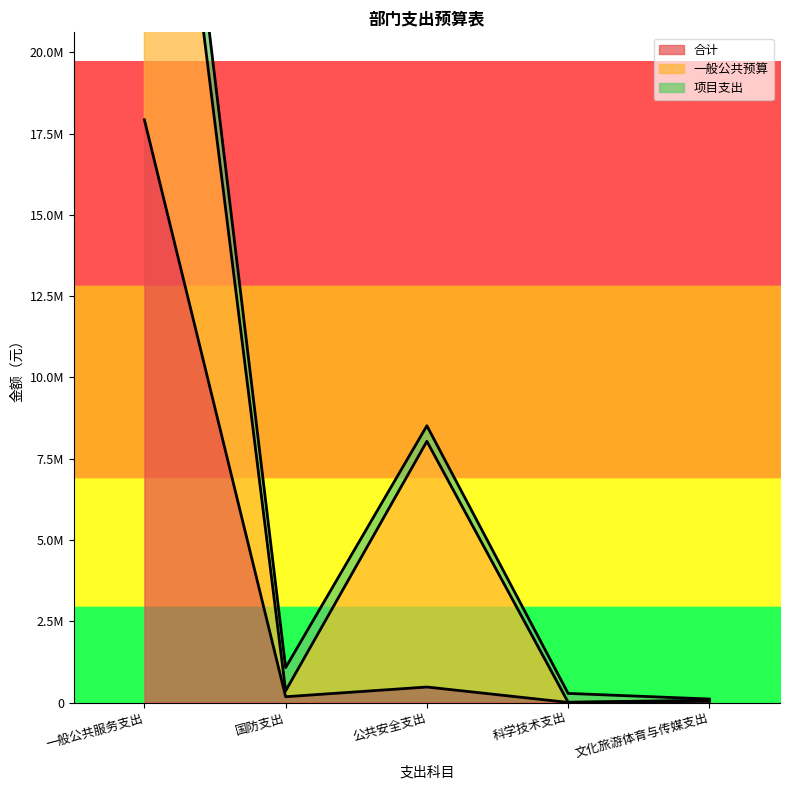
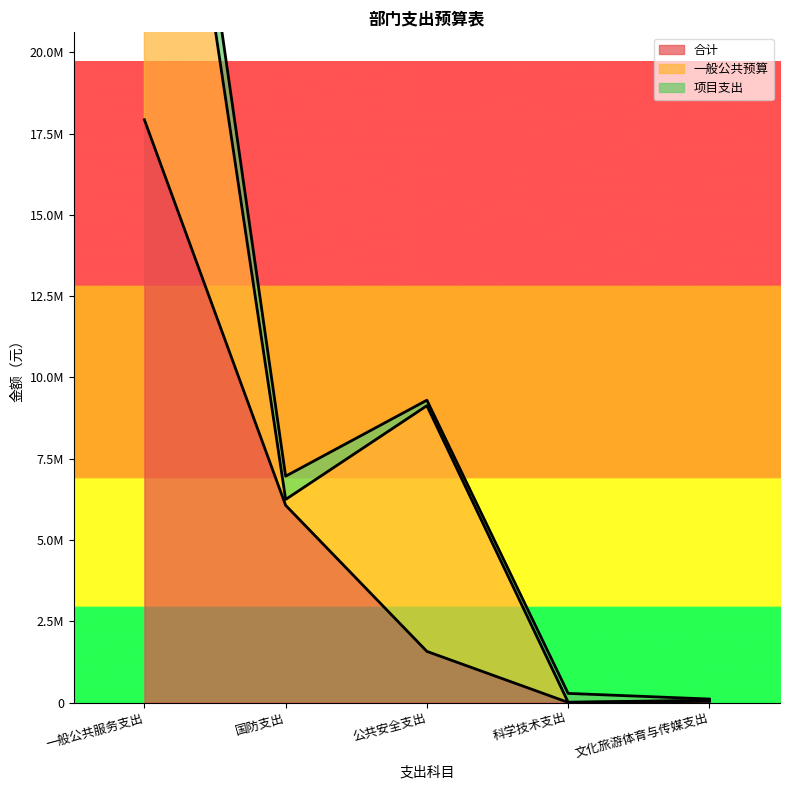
  {
    "合计": {
      "一般公共服务支出": 17900000,
-     "国防支出": 200000,
-     "公共安全支出": 500000
+     "国防支出": 6100000,
+     "公共安全支出": 1600000
    },
    "一般公共预算": {
      "国防支出": 200000,
      "公共安全支出": 7600000
    },
    "项目支出": {
      "国防支出": 700000,
-     "公共安全支出": 500000,
+     "公共安全支出": 200000,
      "科学技术支出": 300000
    }
  }
